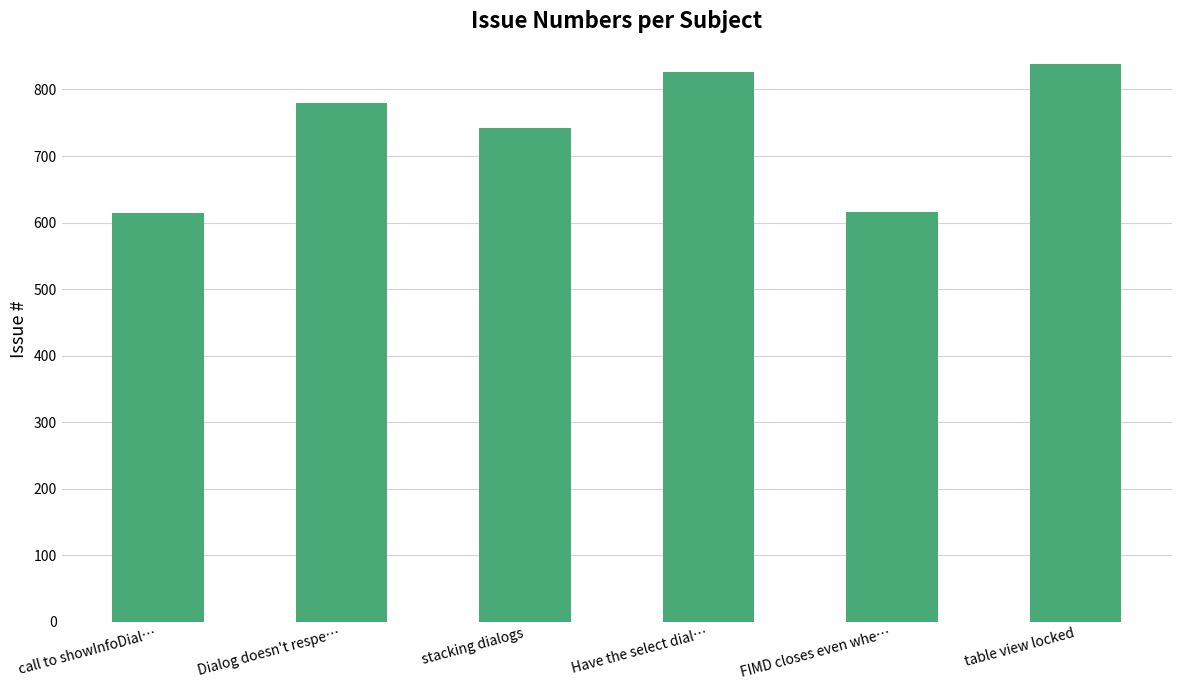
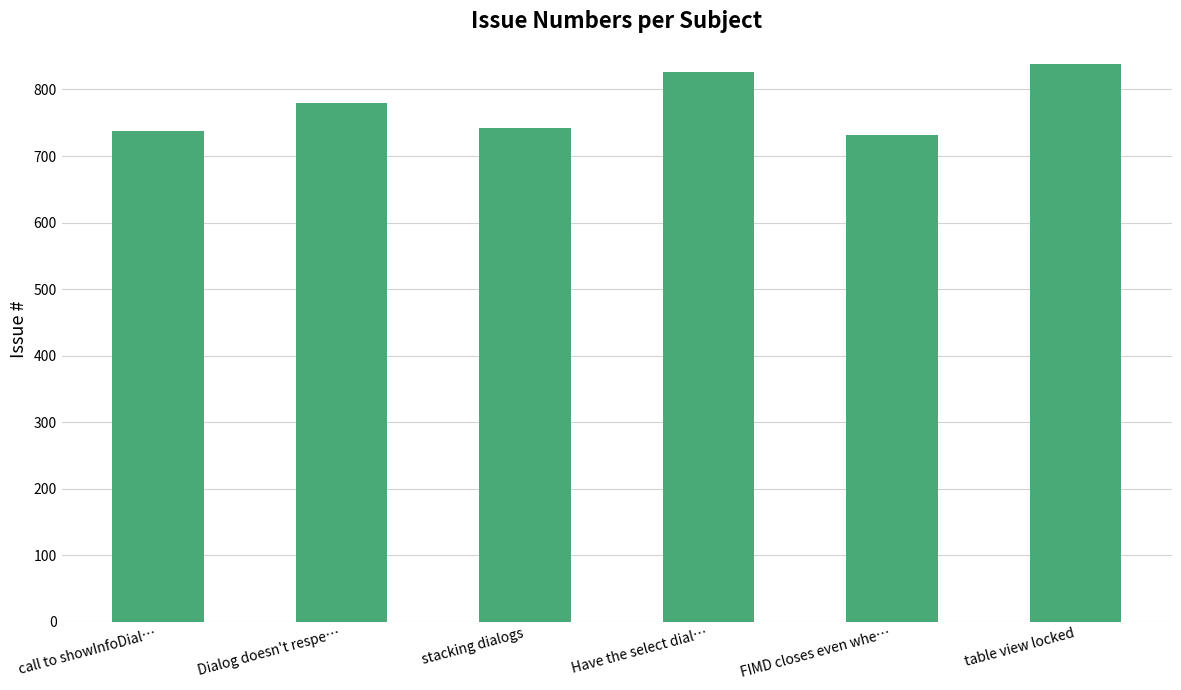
  {
-   "call to showInfoDial…": 610,
+   "call to showInfoDial…": 740,
    "Dialog doesn't respe…": 780,
    "stacking dialogs": 740,
    "Have the select dial…": 830,
-   "FIMD closes even whe…": 620,
+   "FIMD closes even whe…": 730,
    "table view locked": 840
  }
